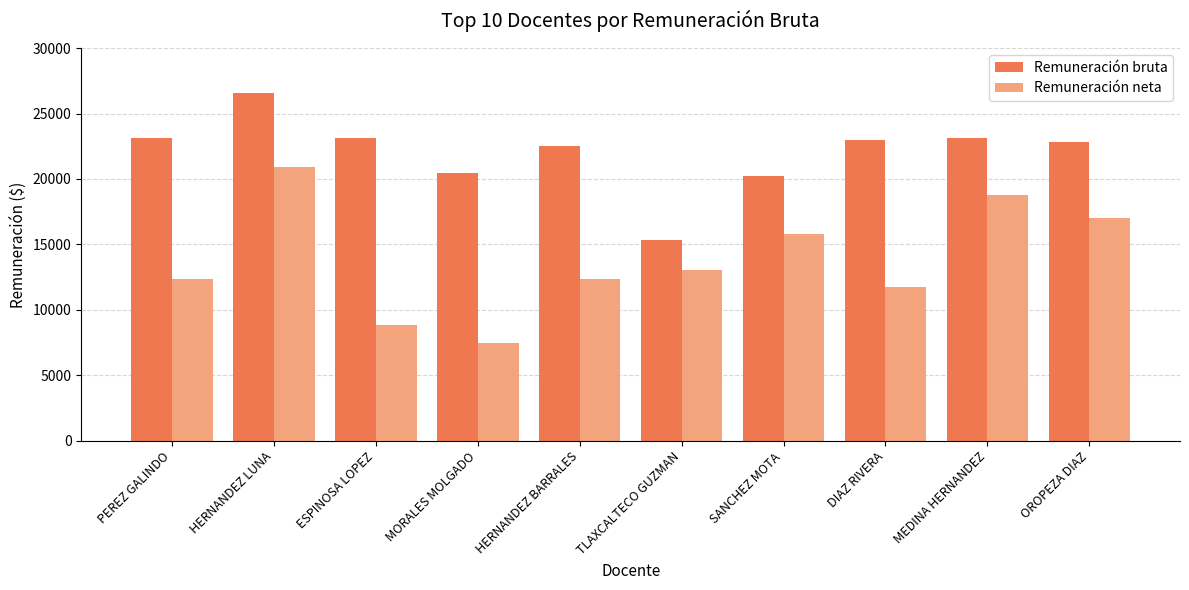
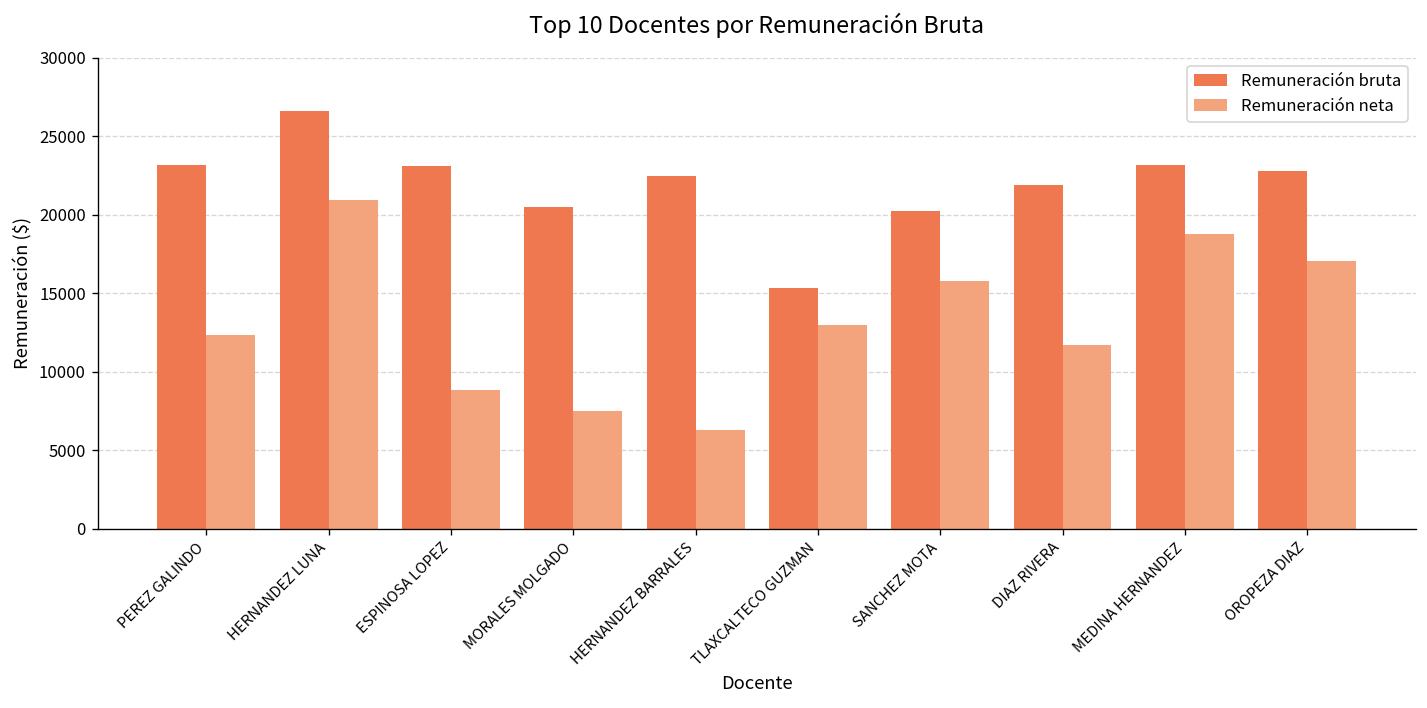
  {
    "Remuneración bruta": {
      "PEREZ GALINDO": 23200,
      "HERNANDEZ LUNA": 26600,
      "ESPINOSA LOPEZ": 23100,
      "MORALES MOLGADO": 20500,
      "HERNANDEZ BARRALES": 22500,
      "TLAXCALTECO GUZMAN": 15400,
      "SANCHEZ MOTA": 20200,
-     "DIAZ RIVERA": 22900,
+     "DIAZ RIVERA": 21900,
      "MEDINA HERNANDEZ": 23200,
      "OROPEZA DIAZ": 22800
    },
    "Remuneración neta": {
      "PEREZ GALINDO": 12400,
      "HERNANDEZ LUNA": 20900,
      "ESPINOSA LOPEZ": 8900,
      "MORALES MOLGADO": 7500,
-     "HERNANDEZ BARRALES": 12300,
+     "HERNANDEZ BARRALES": 6300,
      "TLAXCALTECO GUZMAN": 13000,
      "SANCHEZ MOTA": 15800,
      "DIAZ RIVERA": 11700,
      "MEDINA HERNANDEZ": 18800,
      "OROPEZA DIAZ": 17000
    }
  }
